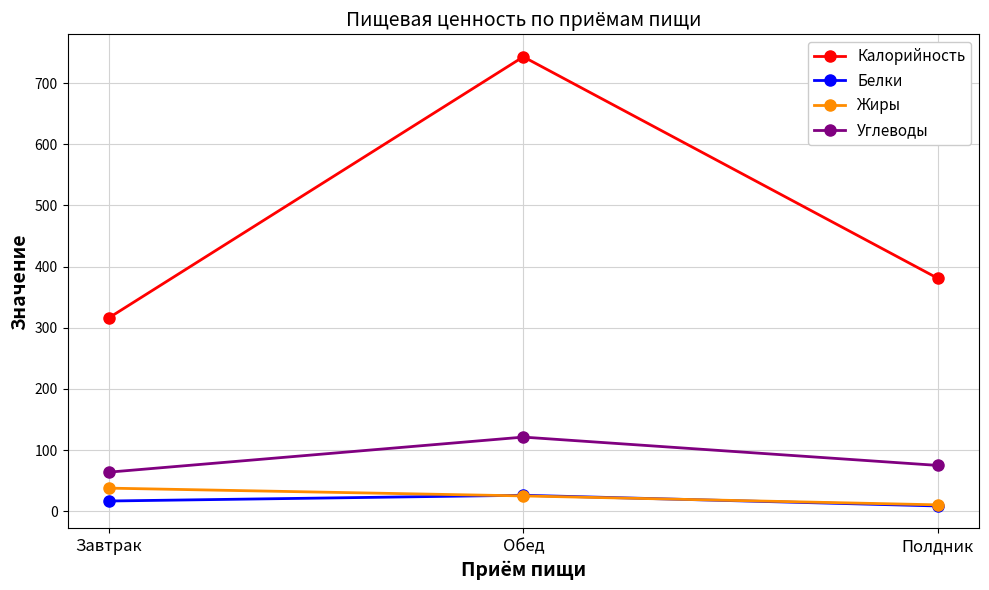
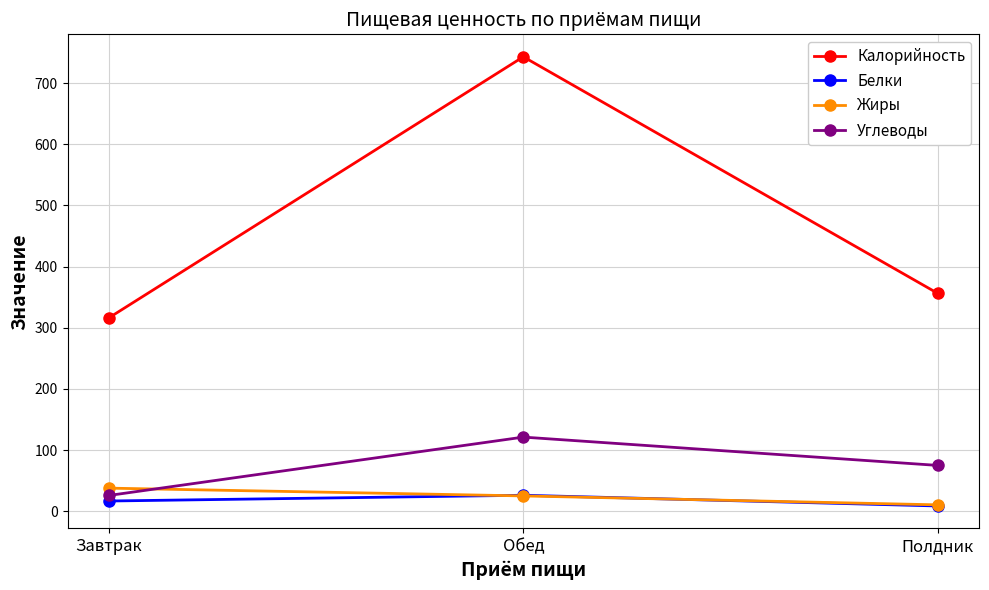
  {
    "Калорийность": {
      "Завтрак": 320,
      "Обед": 740,
-     "Полдник": 380
+     "Полдник": 360
    },
    "Белки": {
      "Завтрак": 20
    },
    "Жиры": {
      "Завтрак": 40
    },
    "Углеводы": {
-     "Завтрак": 60,
+     "Завтрак": 30,
      "Обед": 120,
      "Полдник": 70
    }
  }
